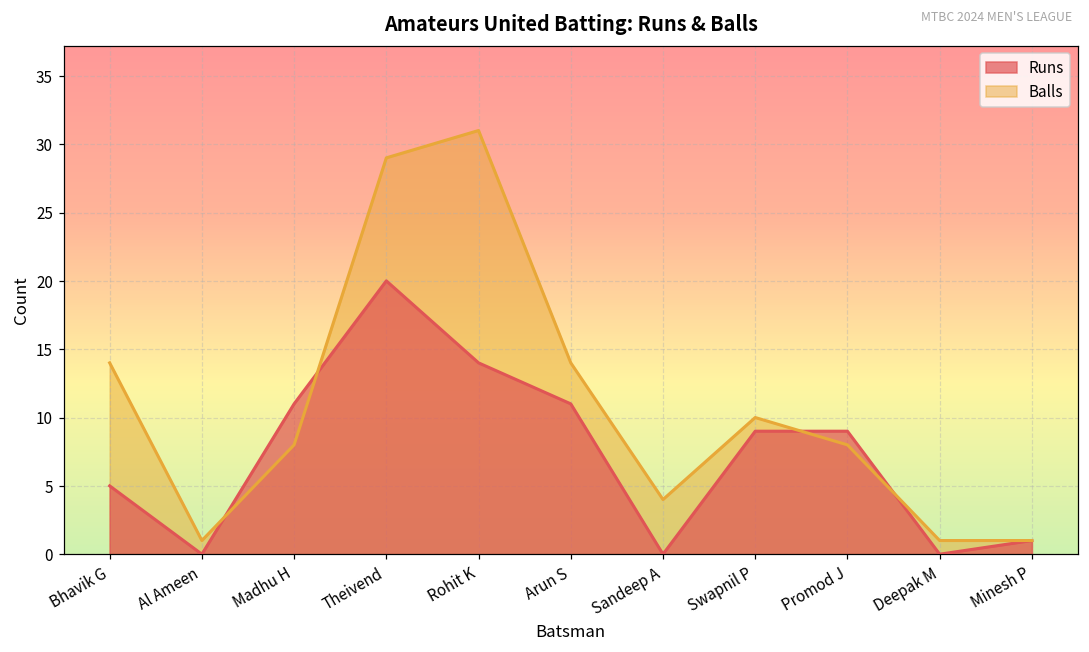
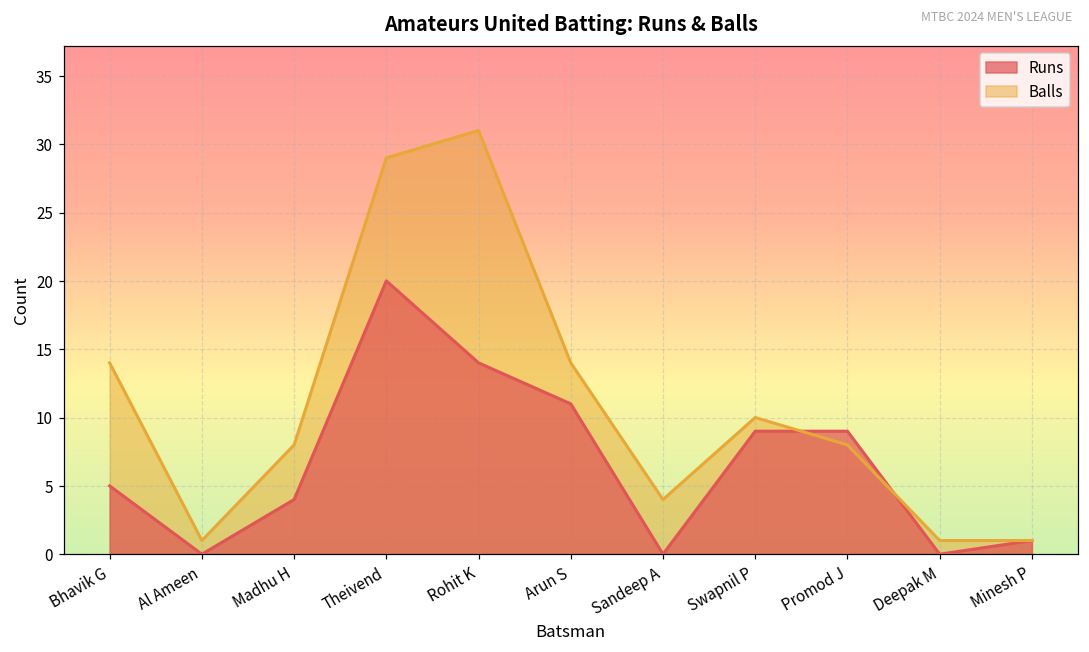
  {
    "Runs": {
      "Bhavik G": 5,
      "Al Ameen": 0,
-     "Madhu H": 11,
+     "Madhu H": 4,
      "Theivend": 20,
      "Rohit K": 14,
      "Arun S": 11,
      "Sandeep A": 0,
      "Swapnil P": 9,
      "Promod J": 9,
      "Deepak M": 0
    },
    "Balls": {
      "Bhavik G": 14,
      "Al Ameen": 1,
      "Madhu H": 8,
      "Theivend": 29,
      "Rohit K": 31,
      "Arun S": 14,
      "Sandeep A": 4,
      "Swapnil P": 10,
      "Promod J": 8,
      "Deepak M": 1
    }
  }
